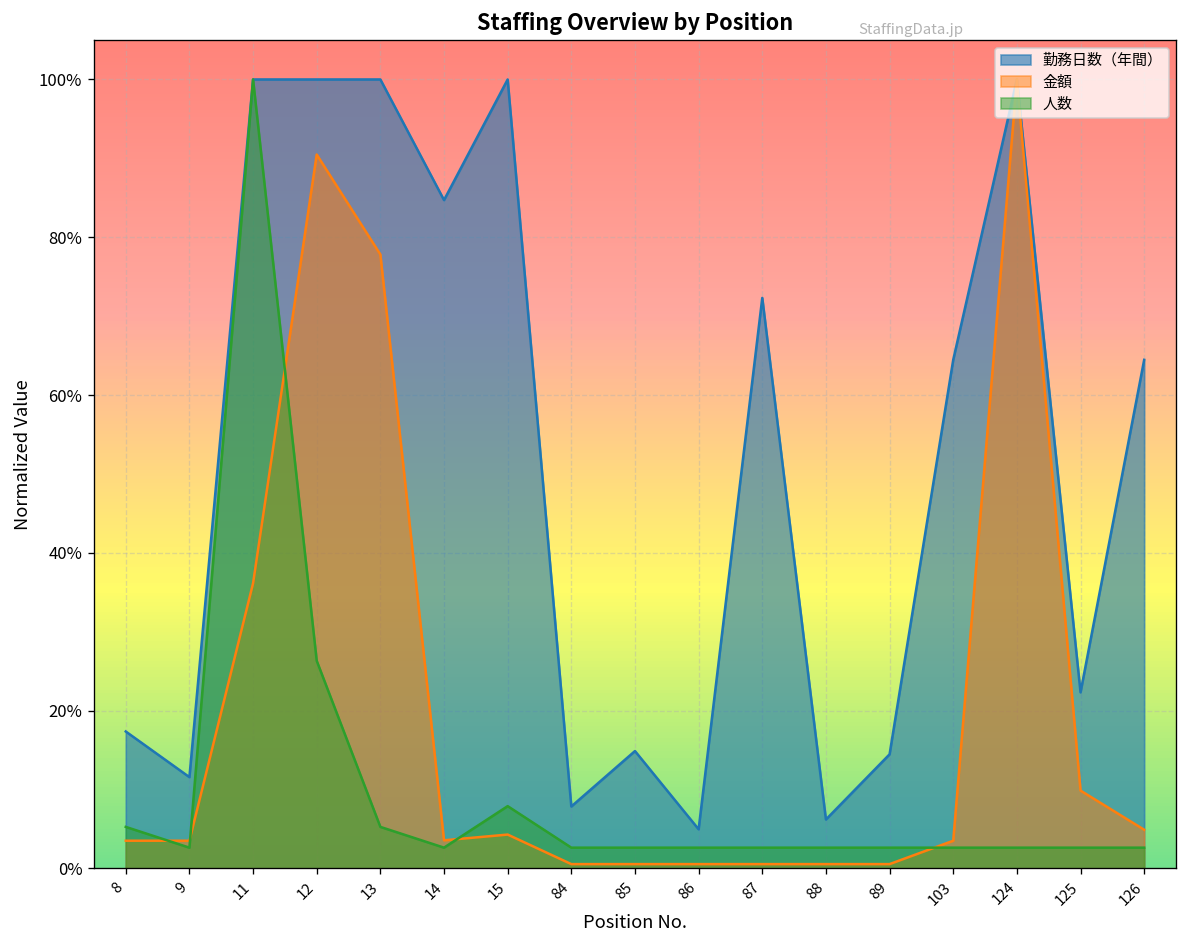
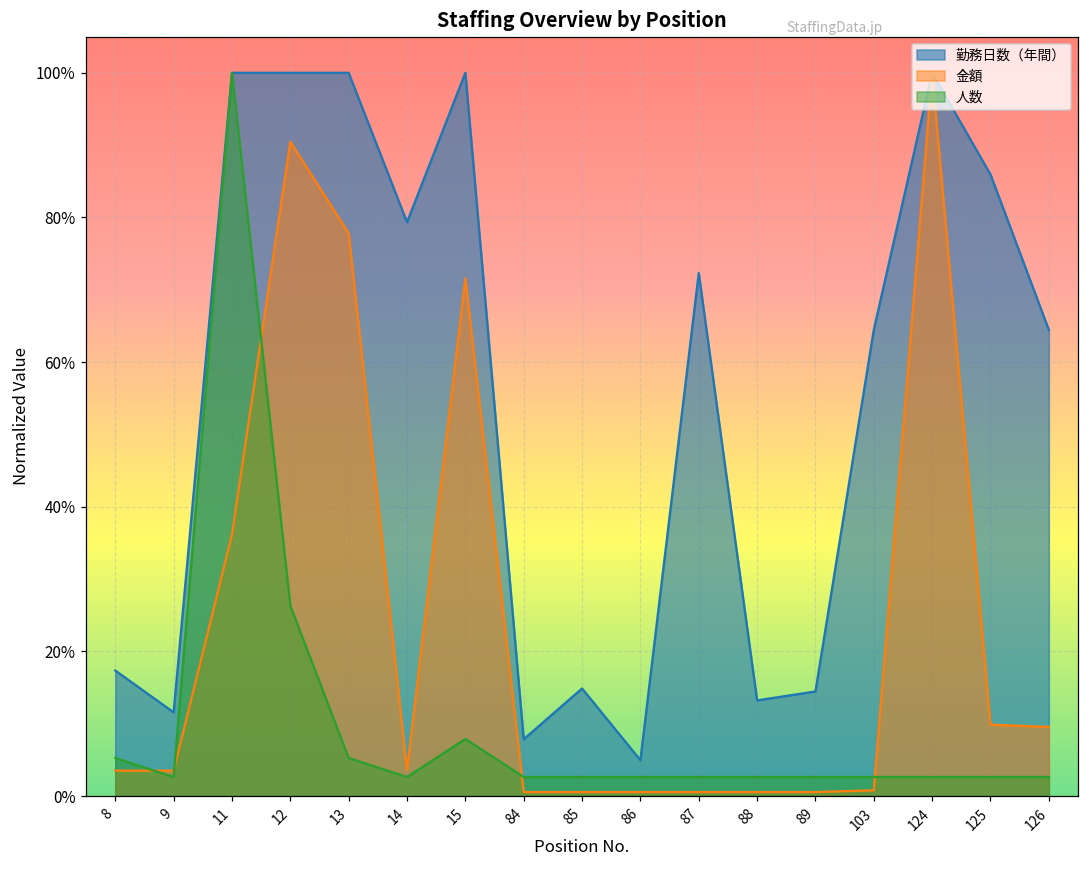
  {
    "勤務日数（年間）": {
      "8": "17%",
      "9": "12%",
      "12": "100%",
      "13": "100%",
-     "14": "85%",
+     "14": "79%",
      "15": "100%",
      "84": "8%",
      "85": "15%",
      "86": "5%",
      "87": "72%",
-     "88": "6%",
+     "88": "13%",
      "89": "14%",
      "103": "64%",
-     "125": "22%",
+     "125": "86%",
      "126": "64%"
    },
    "金額": {
      "8": "4%",
      "9": "4%",
      "11": "36%",
      "12": "90%",
      "13": "78%",
      "14": "4%",
-     "15": "4%",
+     "15": "72%",
      "84": "1%",
      "85": "1%",
      "86": "1%",
      "87": "1%",
      "88": "1%",
      "89": "1%",
-     "103": "4%",
+     "103": "1%",
      "125": "10%",
-     "126": "5%"
+     "126": "10%"
    },
    "人数": {
      "8": "5%",
      "9": "3%",
      "12": "26%",
      "13": "5%",
      "14": "3%",
      "15": "8%",
      "84": "3%",
      "85": "3%",
      "86": "3%",
      "87": "3%",
      "88": "3%",
      "89": "3%",
      "103": "3%",
      "124": "3%",
      "125": "3%",
      "126": "3%"
    }
  }
